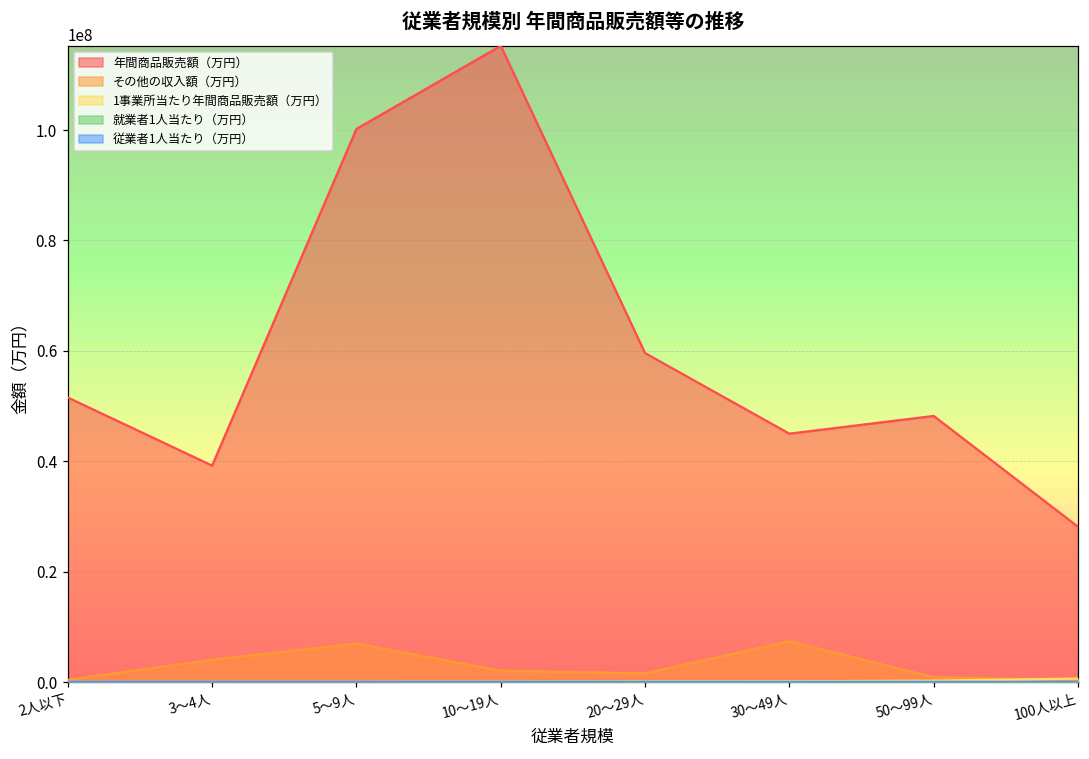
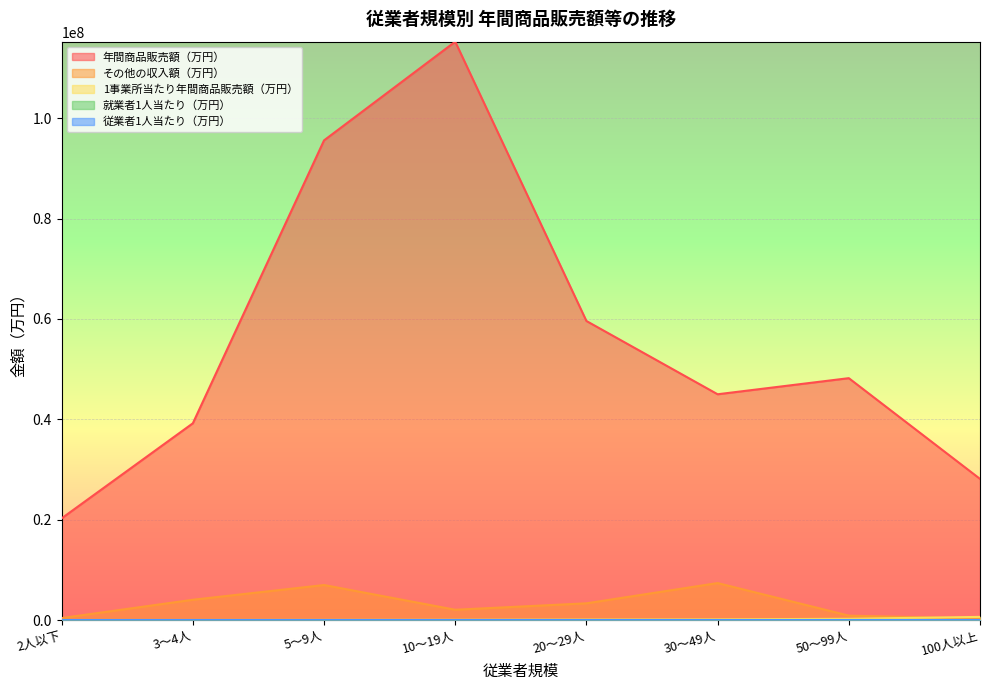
  {
    "年間商品販売額（万円）": {
-     "2人以下": 52000000,
+     "2人以下": 20000000,
      "3～4人": 39000000,
-     "5～9人": 100000000,
+     "5～9人": 96000000,
      "10～19人": 115000000,
      "20～29人": 60000000,
      "30～49人": 45000000,
      "50～99人": 48000000,
      "100人以上": 28000000
    },
    "その他の収入額（万円）": {
      "3～4人": 4000000,
      "5～9人": 7000000,
      "10～19人": 2000000,
-     "20～29人": 2000000,
+     "20～29人": 3000000,
      "30～49人": 7000000,
      "50～99人": 1000000
    }
  }
